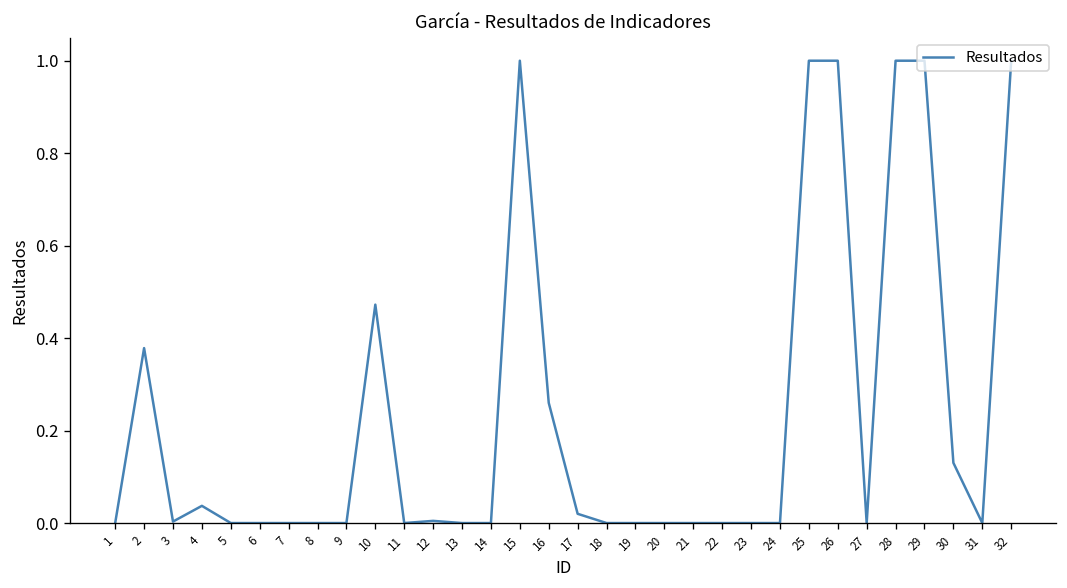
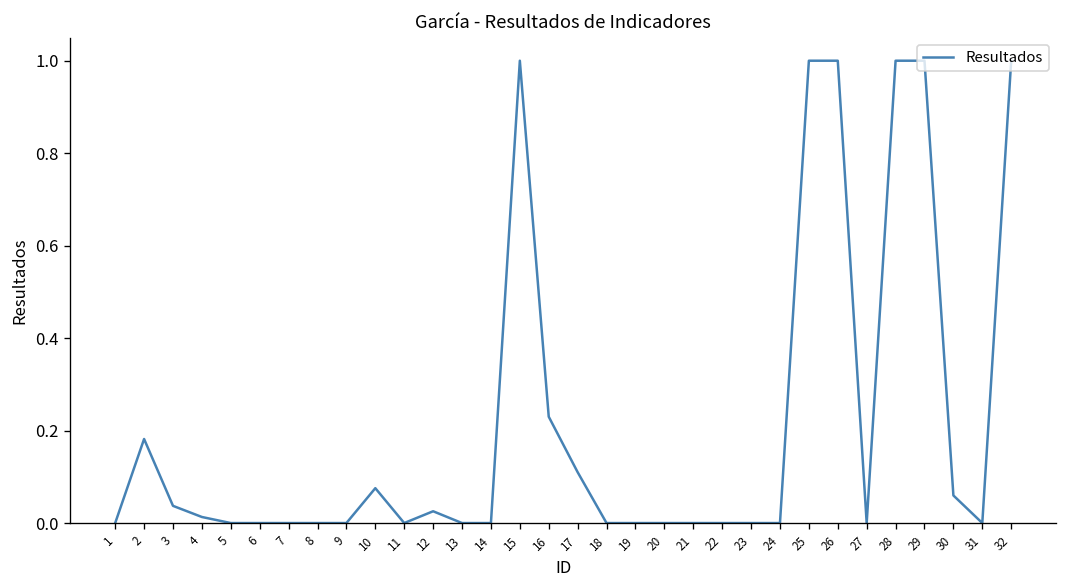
  {
    "1": 0.00,
-   "2": 0.38,
-   "3": 0.00,
-   "4": 0.04,
+   "2": 0.18,
+   "3": 0.04,
+   "4": 0.01,
    "5": 0.00,
    "6": 0.00,
    "7": 0.00,
    "8": 0.00,
    "9": 0.00,
-   "10": 0.47,
+   "10": 0.08,
    "11": 0.00,
-   "12": 0.00,
+   "12": 0.03,
    "13": 0.00,
    "14": 0.00,
    "15": 1.00,
-   "16": 0.26,
-   "17": 0.02,
+   "16": 0.23,
+   "17": 0.11,
    "18": 0.00,
    "19": 0.00,
    "20": 0.00,
    "21": 0.00,
    "22": 0.00,
    "23": 0.00,
    "24": 0.00,
    "25": 1.00,
    "26": 1.00,
    "27": 0.00,
    "28": 1.00,
-   "30": 0.13,
+   "30": 0.06,
    "31": 0.00
  }
